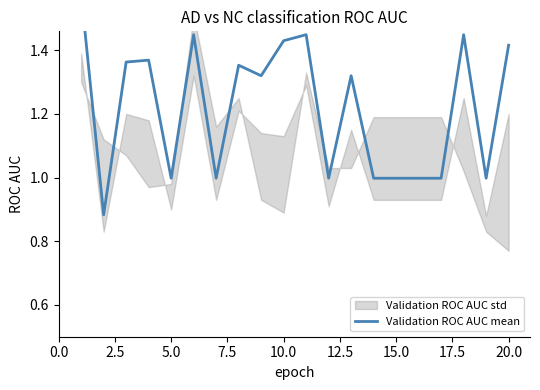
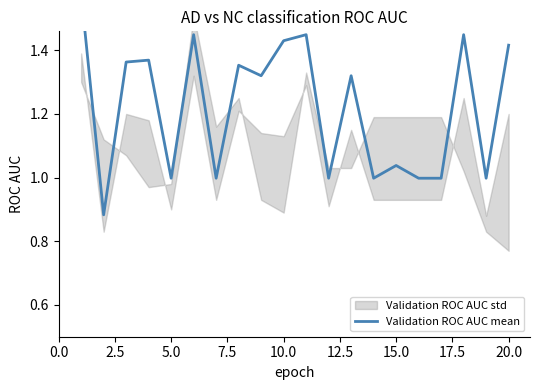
  {
    "Validation ROC AUC mean": {
      "5.0": 1.00,
      "10.0": 1.43,
-     "15.0": 1.00,
+     "15.0": 1.04,
      "20.0": 1.42
    }
  }
